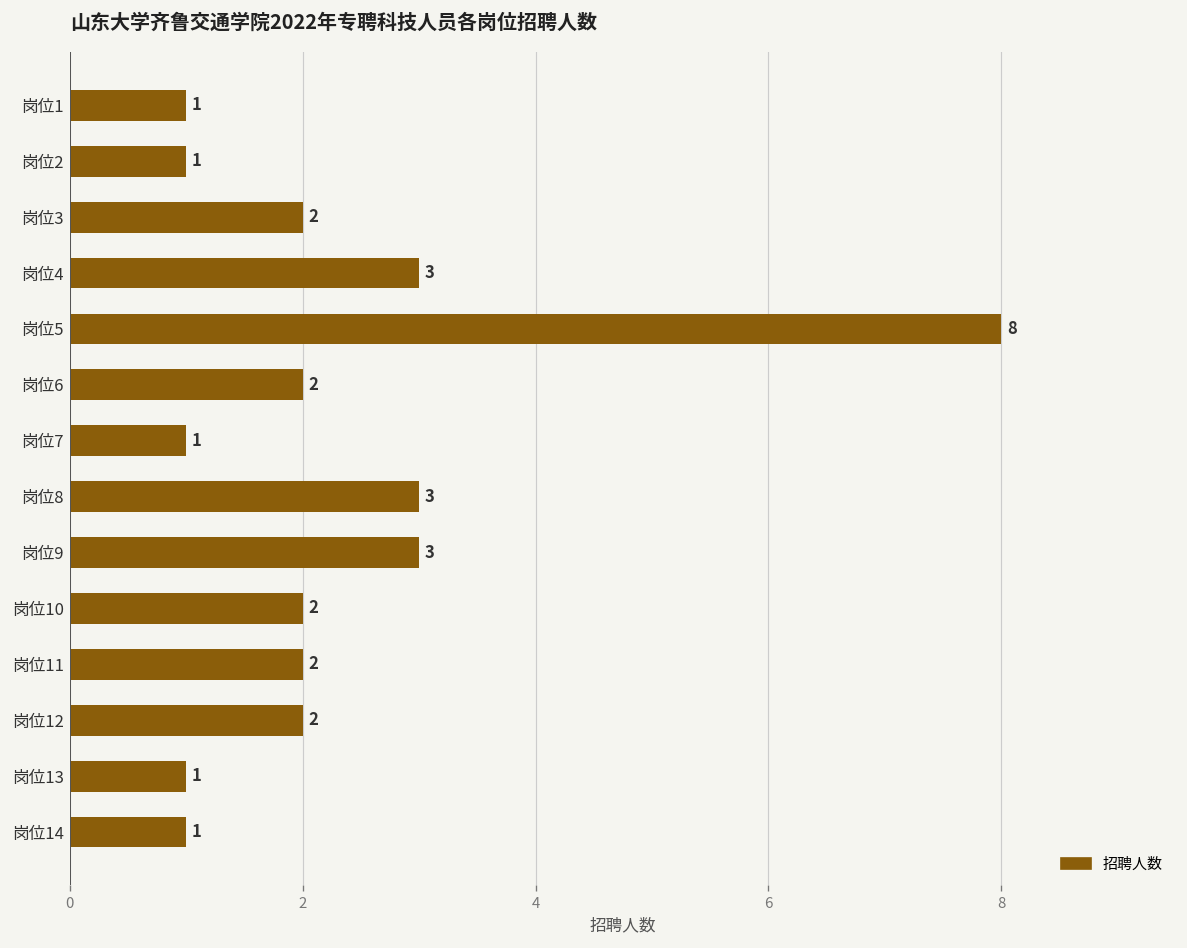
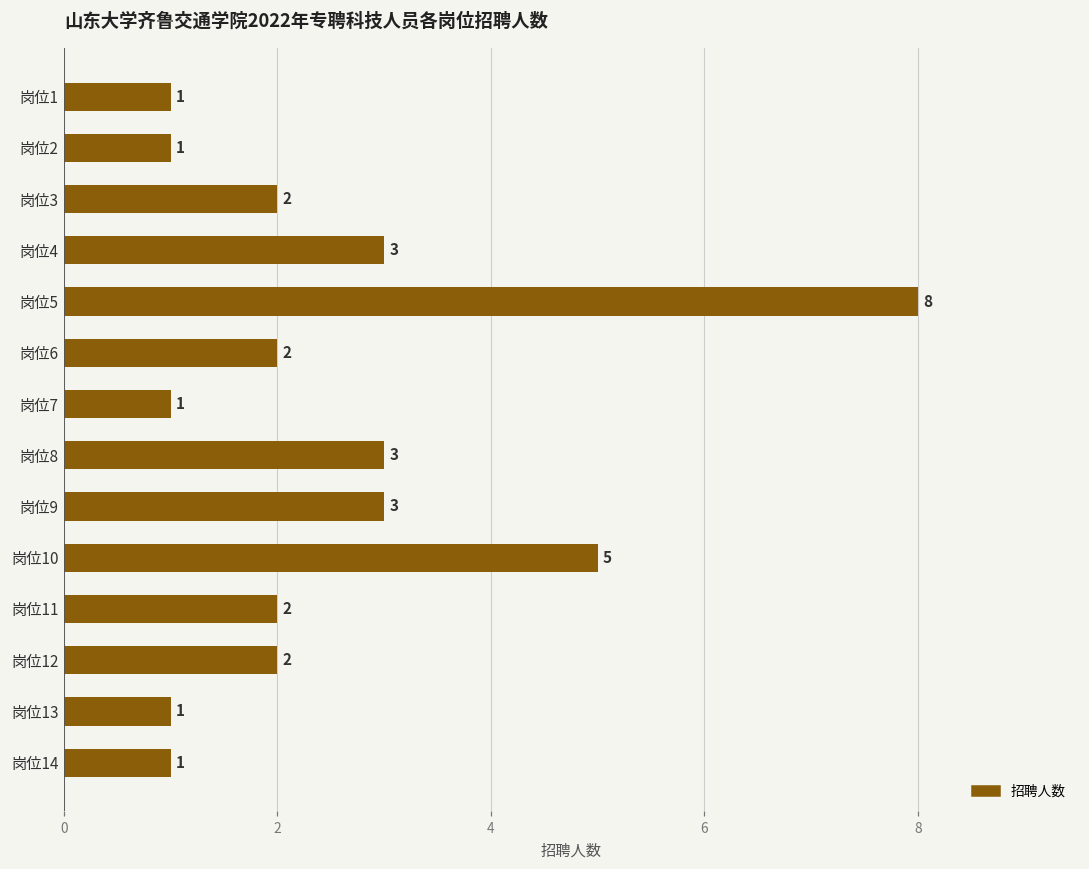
  {
    "岗位1": 1,
    "岗位2": 1,
    "岗位3": 2,
    "岗位4": 3,
    "岗位5": 8,
    "岗位6": 2,
    "岗位7": 1,
    "岗位8": 3,
    "岗位9": 3,
-   "岗位10": 2,
+   "岗位10": 5,
    "岗位11": 2,
    "岗位12": 2,
    "岗位13": 1,
    "岗位14": 1
  }
